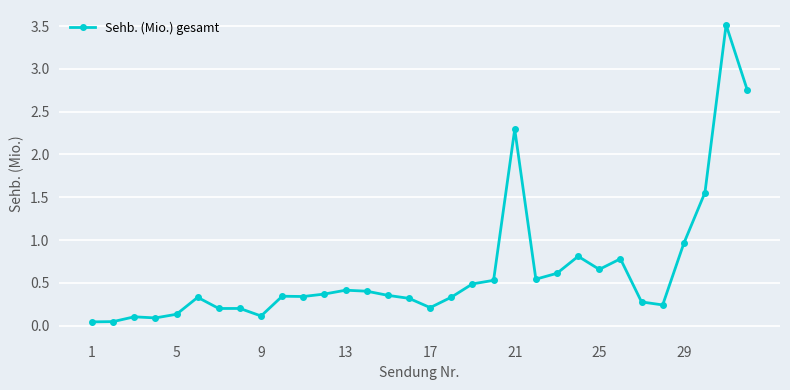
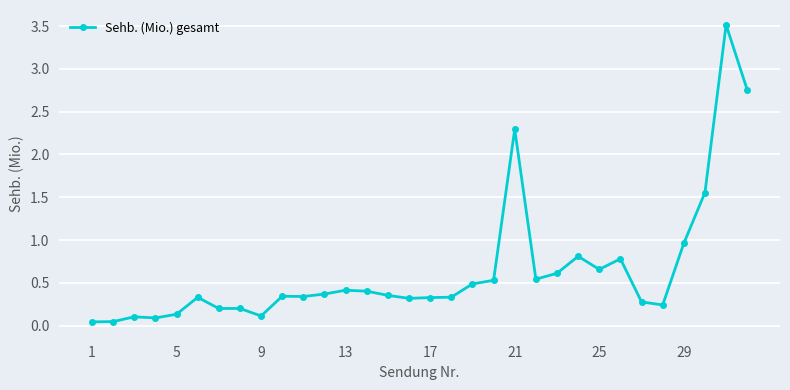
  {
    "1": 0.0,
    "5": 0.1,
    "9": 0.1,
    "13": 0.4,
-   "17": 0.2,
+   "17": 0.3,
    "21": 2.3,
    "25": 0.7,
    "29": 1.0
  }
